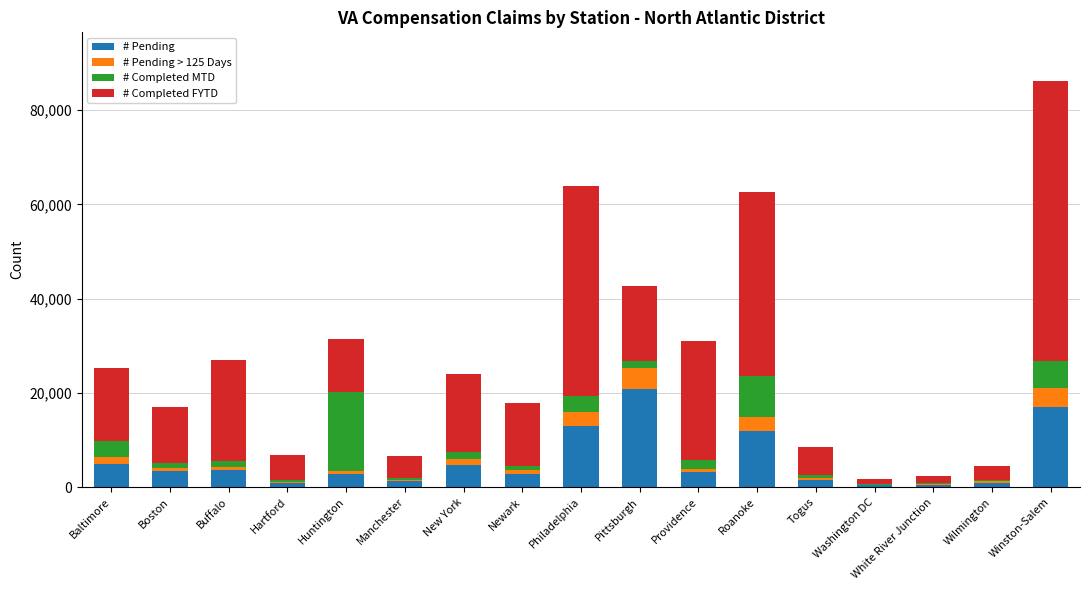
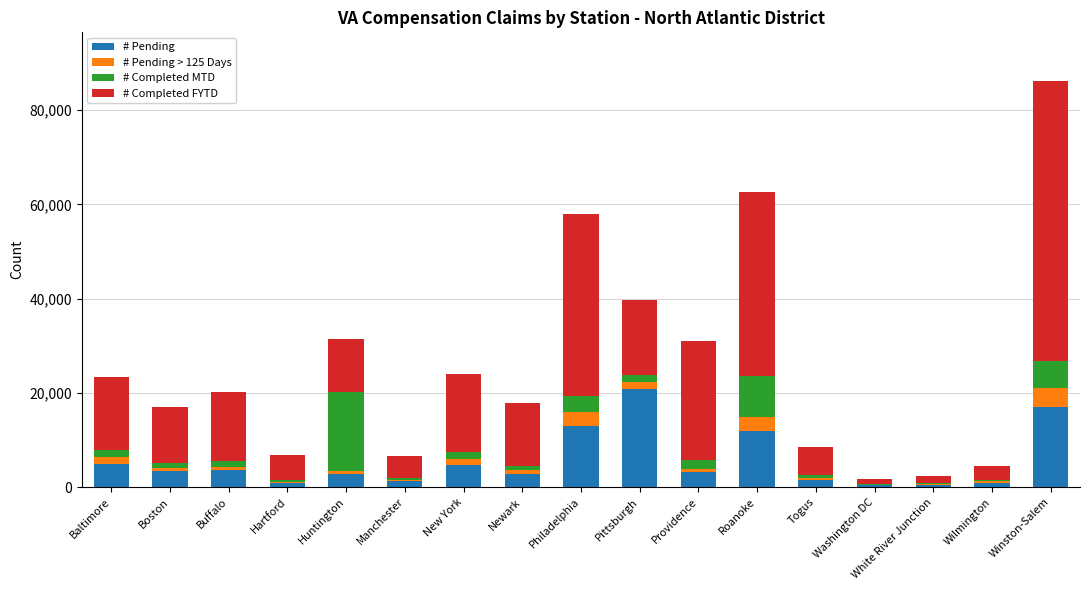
  {
    "# Pending": {
      "Baltimore": "5,000",
      "Boston": "3,000",
      "Buffalo": "4,000",
      "Hartford": "1,000",
      "Huntington": "3,000",
      "Manchester": "1,000",
      "New York": "5,000",
      "Newark": "3,000",
      "Philadelphia": "13,000",
      "Pittsburgh": "21,000",
      "Providence": "3,000",
      "Roanoke": "12,000",
      "Togus": "2,000",
      "Wilmington": "1,000",
      "Winston-Salem": "17,000"
    },
    "# Pending > 125 Days": {
      "Baltimore": "1,000",
      "Boston": "1,000",
      "Buffalo": "1,000",
      "Huntington": "1,000",
      "New York": "1,000",
      "Newark": "1,000",
      "Philadelphia": "3,000",
-     "Pittsburgh": "4,000",
+     "Pittsburgh": "1,000",
      "Providence": "1,000",
      "Roanoke": "3,000",
      "Winston-Salem": "4,000"
    },
    "# Completed MTD": {
-     "Baltimore": "3,000",
+     "Baltimore": "2,000",
      "Boston": "1,000",
      "Buffalo": "1,000",
      "Huntington": "17,000",
      "New York": "1,000",
      "Newark": "1,000",
      "Philadelphia": "4,000",
      "Pittsburgh": "2,000",
      "Providence": "2,000",
      "Roanoke": "9,000",
      "Togus": "1,000",
      "Winston-Salem": "6,000"
    },
    "# Completed FYTD": {
      "Baltimore": "16,000",
      "Boston": "12,000",
-     "Buffalo": "21,000",
+     "Buffalo": "15,000",
      "Hartford": "5,000",
      "Huntington": "11,000",
      "Manchester": "5,000",
      "New York": "17,000",
      "Newark": "13,000",
-     "Philadelphia": "44,000",
+     "Philadelphia": "38,000",
      "Pittsburgh": "16,000",
      "Providence": "25,000",
      "Roanoke": "39,000",
      "Togus": "6,000",
      "Washington DC": "1,000",
      "White River Junction": "2,000",
      "Wilmington": "3,000",
      "Winston-Salem": "59,000"
    }
  }
